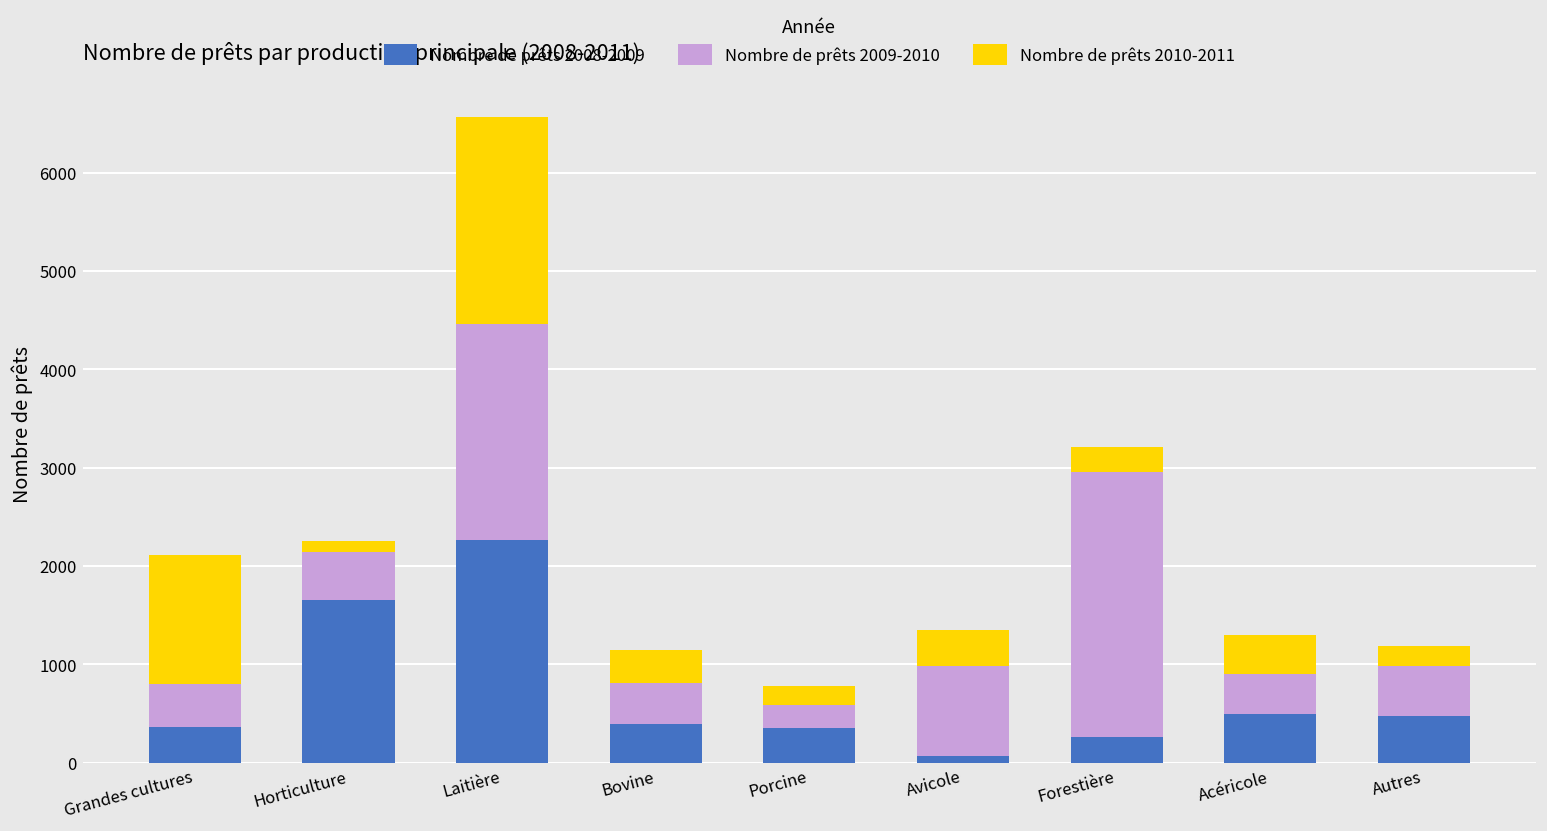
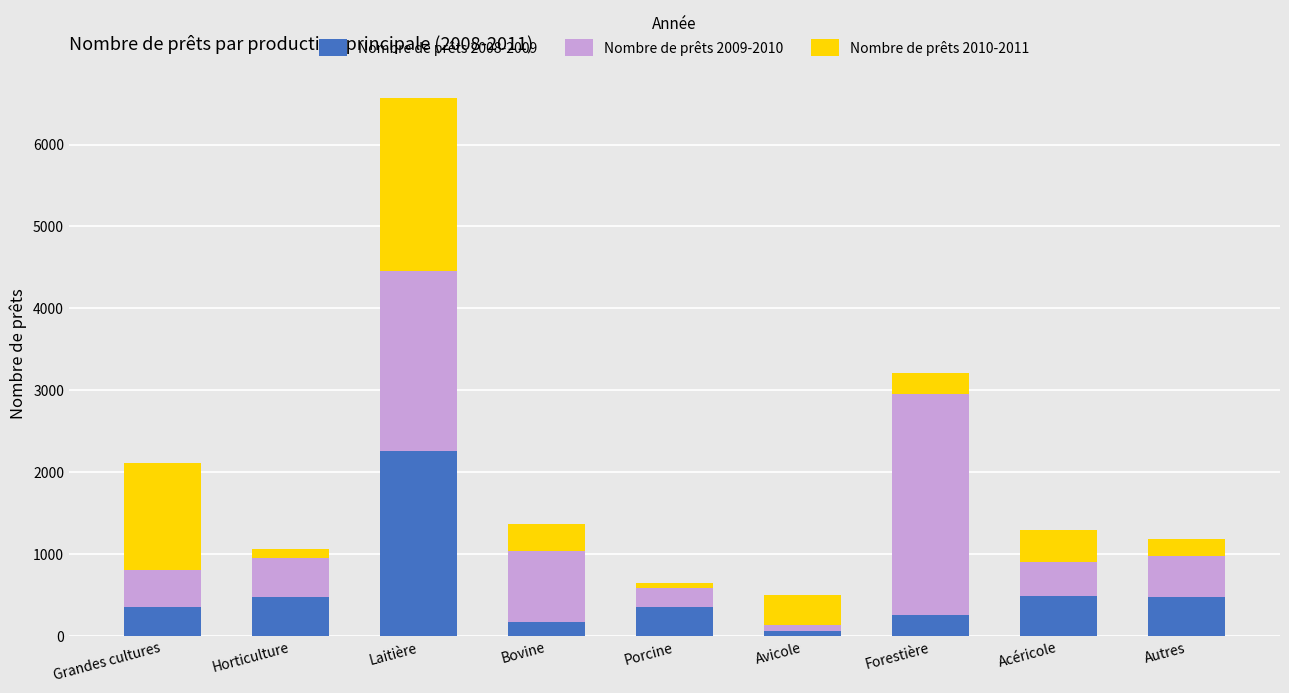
  {
    "Nombre de prêts 2008-2009": {
      "Grandes cultures": 400,
-     "Horticulture": 1700,
+     "Horticulture": 500,
      "Laitière": 2300,
-     "Bovine": 400,
+     "Bovine": 200,
      "Porcine": 400,
      "Avicole": 100,
      "Forestière": 300,
      "Acéricole": 500,
      "Autres": 500
    },
    "Nombre de prêts 2009-2010": {
      "Grandes cultures": 400,
      "Horticulture": 500,
      "Laitière": 2200,
-     "Bovine": 400,
+     "Bovine": 900,
      "Porcine": 200,
-     "Avicole": 900,
+     "Avicole": 100,
      "Forestière": 2700,
      "Acéricole": 400,
      "Autres": 500
    },
    "Nombre de prêts 2010-2011": {
      "Grandes cultures": 1300,
      "Horticulture": 100,
      "Laitière": 2100,
      "Bovine": 300,
-     "Porcine": 200,
+     "Porcine": 100,
      "Avicole": 400,
      "Forestière": 300,
      "Acéricole": 400,
      "Autres": 200
    }
  }
